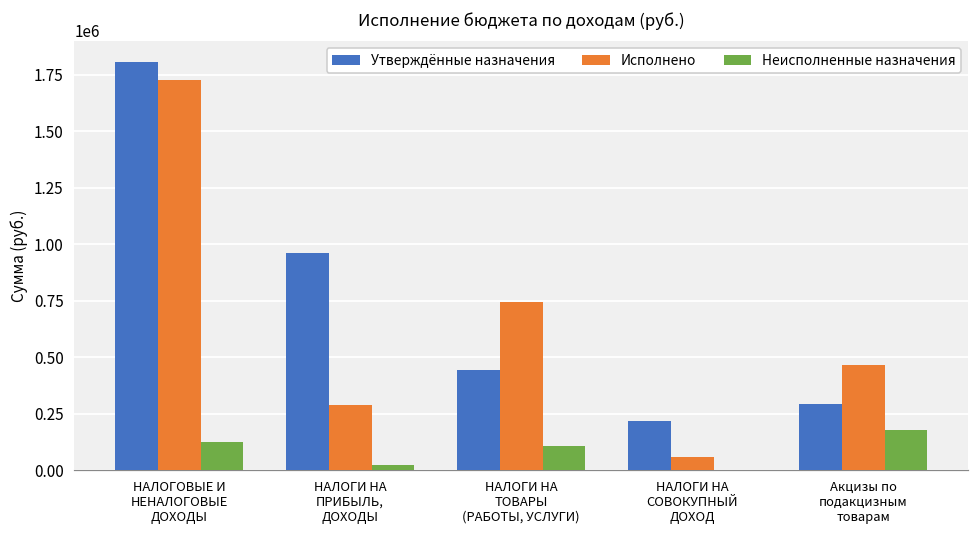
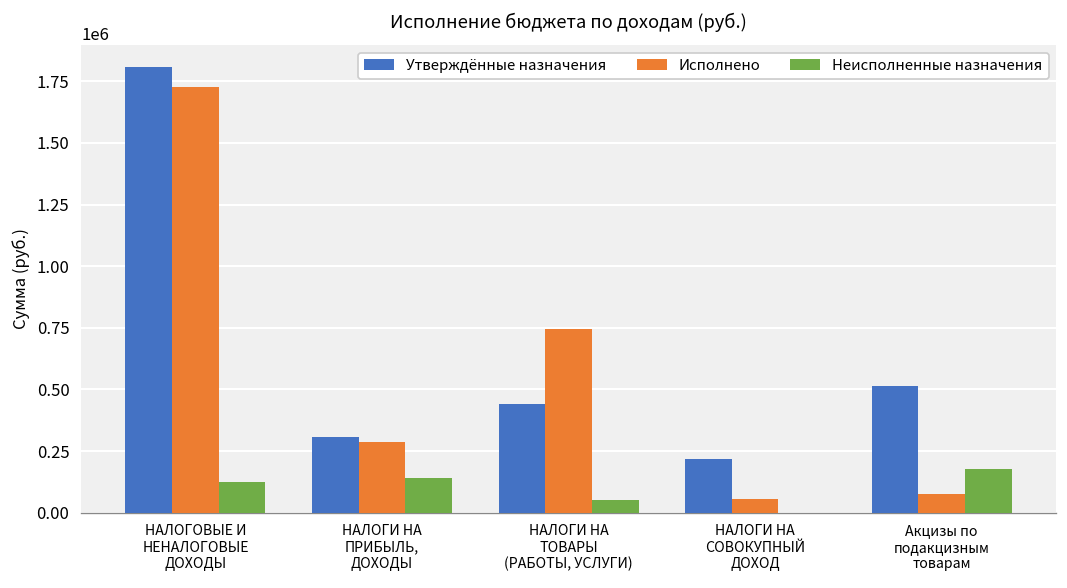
  {
    "Утверждённые назначения": {
      "НАЛОГОВЫЕ И НЕНАЛОГОВЫЕ ДОХОДЫ": 1810000,
-     "НАЛОГИ НА ПРИБЫЛЬ, ДОХОДЫ": 960000,
+     "НАЛОГИ НА ПРИБЫЛЬ, ДОХОДЫ": 310000,
      "НАЛОГИ НА ТОВАРЫ (РАБОТЫ, УСЛУГИ)": 440000,
      "НАЛОГИ НА СОВОКУПНЫЙ ДОХОД": 220000,
-     "Акцизы по подакцизным товарам": 290000
+     "Акцизы по подакцизным товарам": 510000
    },
    "Исполнено": {
      "НАЛОГОВЫЕ И НЕНАЛОГОВЫЕ ДОХОДЫ": 1730000,
      "НАЛОГИ НА ПРИБЫЛЬ, ДОХОДЫ": 290000,
      "НАЛОГИ НА ТОВАРЫ (РАБОТЫ, УСЛУГИ)": 740000,
      "НАЛОГИ НА СОВОКУПНЫЙ ДОХОД": 60000,
-     "Акцизы по подакцизным товарам": 460000
+     "Акцизы по подакцизным товарам": 80000
    },
    "Неисполненные назначения": {
      "НАЛОГОВЫЕ И НЕНАЛОГОВЫЕ ДОХОДЫ": 130000,
-     "НАЛОГИ НА ПРИБЫЛЬ, ДОХОДЫ": 20000,
-     "НАЛОГИ НА ТОВАРЫ (РАБОТЫ, УСЛУГИ)": 100000,
+     "НАЛОГИ НА ПРИБЫЛЬ, ДОХОДЫ": 140000,
+     "НАЛОГИ НА ТОВАРЫ (РАБОТЫ, УСЛУГИ)": 50000,
      "НАЛОГИ НА СОВОКУПНЫЙ ДОХОД": 0,
      "Акцизы по подакцизным товарам": 180000
    }
  }
